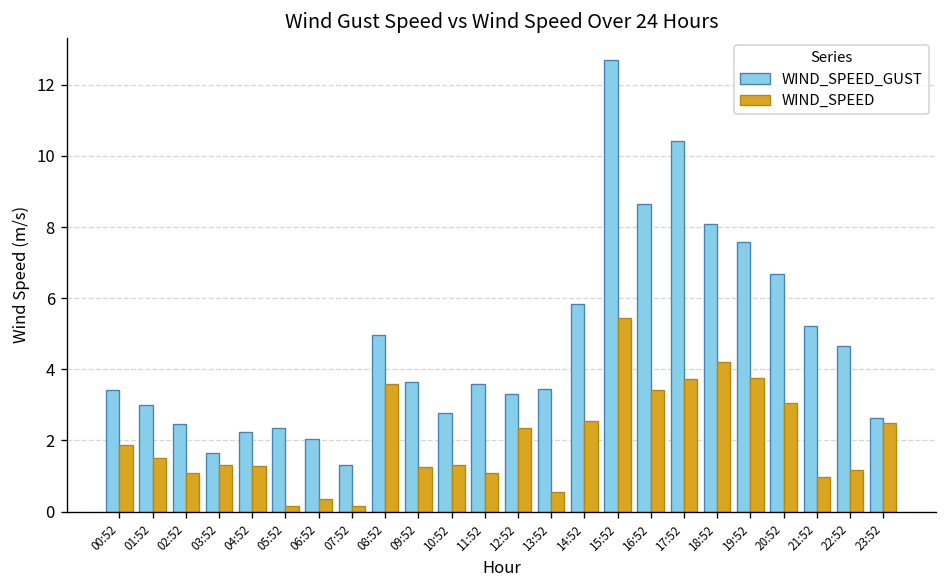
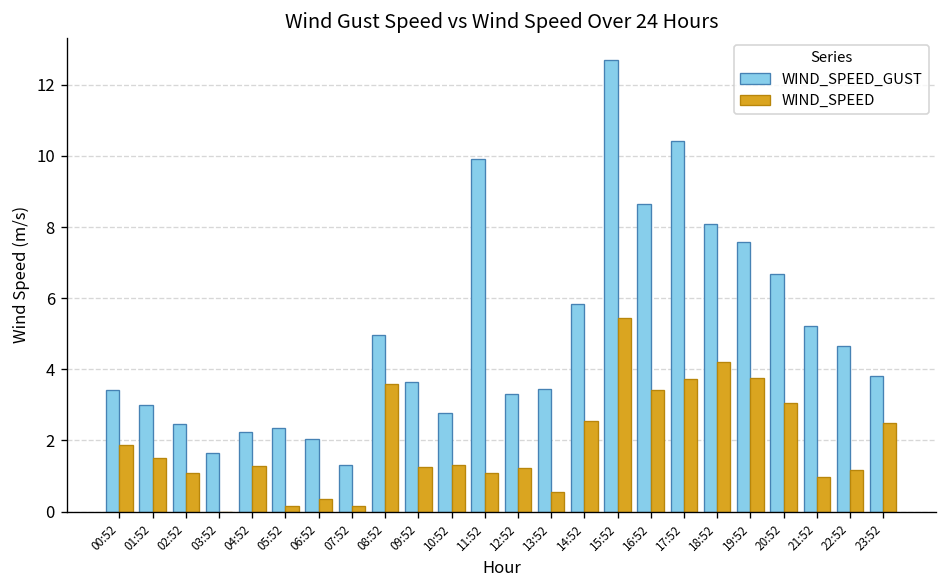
  {
    "WIND_SPEED_GUST": {
      "00:52": 3.4,
      "01:52": 3.0,
      "02:52": 2.5,
      "03:52": 1.6,
      "04:52": 2.3,
      "05:52": 2.4,
      "06:52": 2.0,
      "07:52": 1.3,
      "08:52": 5.0,
      "09:52": 3.6,
      "10:52": 2.8,
-     "11:52": 3.6,
+     "11:52": 9.9,
      "12:52": 3.3,
      "13:52": 3.4,
      "14:52": 5.8,
      "15:52": 12.7,
      "16:52": 8.6,
      "17:52": 10.4,
      "18:52": 8.1,
      "19:52": 7.6,
      "20:52": 6.7,
      "21:52": 5.2,
      "22:52": 4.7,
-     "23:52": 2.6
+     "23:52": 3.8
    },
    "WIND_SPEED": {
      "00:52": 1.9,
      "01:52": 1.5,
      "02:52": 1.1,
-     "03:52": 1.3,
+     "03:52": 0.0,
      "04:52": 1.3,
      "05:52": 0.2,
      "06:52": 0.4,
      "07:52": 0.2,
      "08:52": 3.6,
      "09:52": 1.3,
      "10:52": 1.3,
      "11:52": 1.1,
-     "12:52": 2.4,
+     "12:52": 1.2,
      "13:52": 0.6,
      "14:52": 2.6,
      "15:52": 5.4,
      "16:52": 3.4,
      "17:52": 3.7,
      "18:52": 4.2,
      "19:52": 3.8,
      "20:52": 3.1,
      "21:52": 1.0,
      "22:52": 1.2,
      "23:52": 2.5
    }
  }
